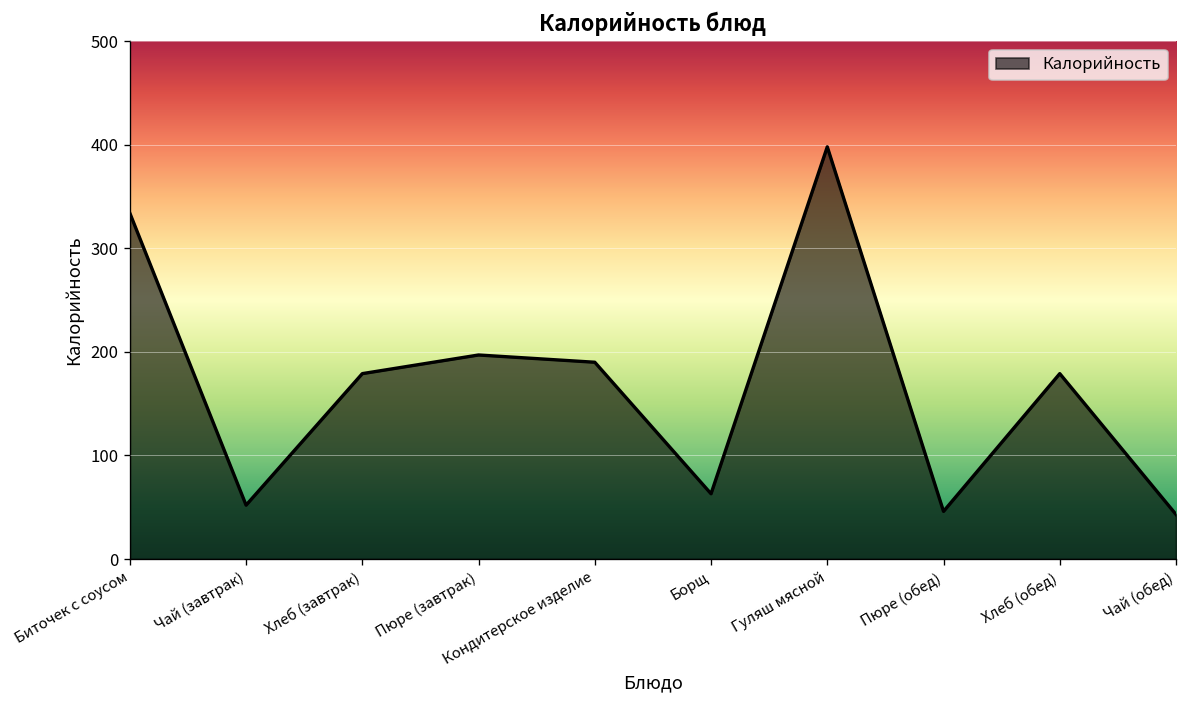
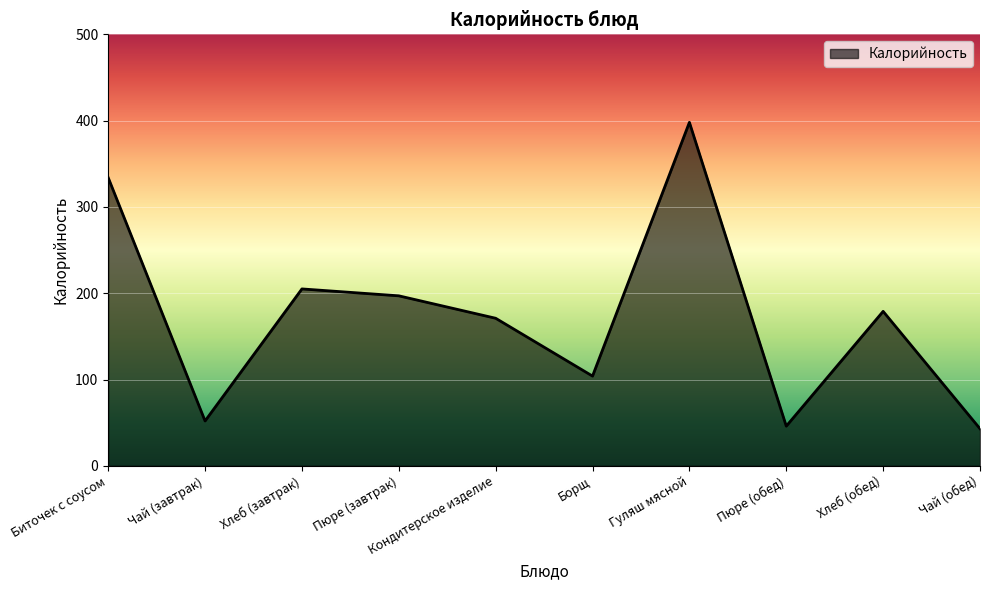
  {
    "Биточек с соусом": 330,
    "Чай (завтрак)": 50,
-   "Хлеб (завтрак)": 180,
+   "Хлеб (завтрак)": 210,
    "Пюре (завтрак)": 200,
-   "Кондитерское изделие": 190,
-   "Борщ": 60,
+   "Кондитерское изделие": 170,
+   "Борщ": 100,
    "Гуляш мясной": 400,
    "Пюре (обед)": 50,
    "Хлеб (обед)": 180,
    "Чай (обед)": 40
  }
